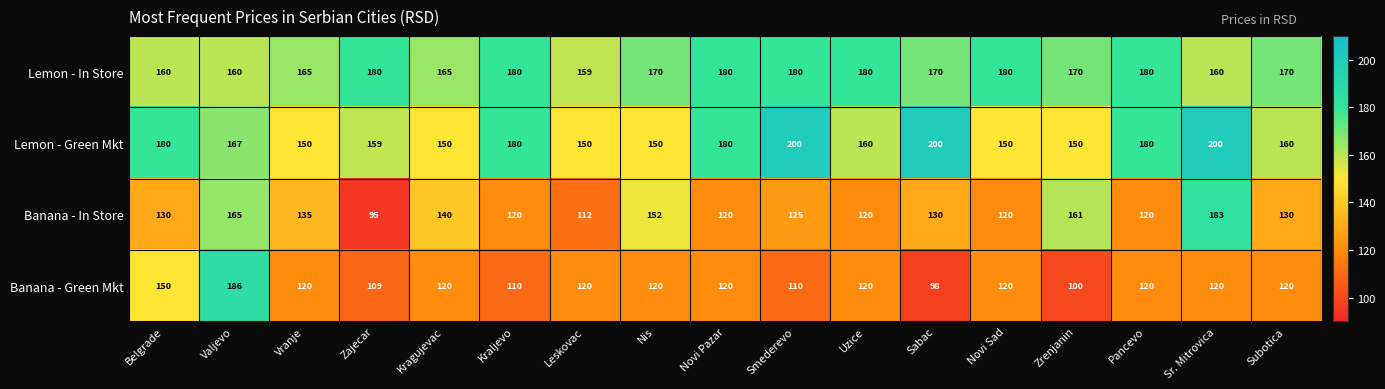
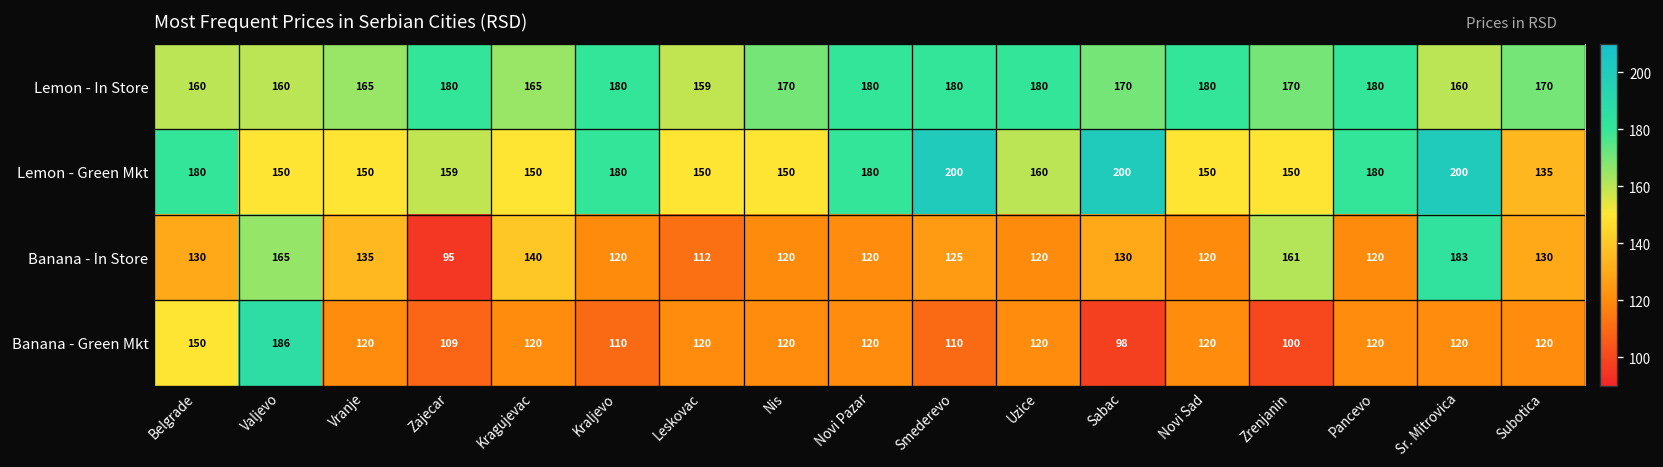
  {
    "Lemon - In Store": {
      "Belgrade": 160,
      "Valjevo": 160,
      "Vranje": 165,
      "Zajecar": 180,
      "Kragujevac": 165,
      "Kraljevo": 180,
      "Leskovac": 159,
      "Nis": 170,
      "Novi Pazar": 180,
      "Smederevo": 180,
      "Uzice": 180,
      "Sabac": 170,
      "Novi Sad": 180,
      "Zrenjanin": 170,
      "Pancevo": 180,
      "Sr. Mitrovica": 160,
      "Subotica": 170
    },
    "Lemon - Green Mkt": {
      "Belgrade": 180,
-     "Valjevo": 167,
+     "Valjevo": 150,
      "Vranje": 150,
      "Zajecar": 159,
      "Kragujevac": 150,
      "Kraljevo": 180,
      "Leskovac": 150,
      "Nis": 150,
      "Novi Pazar": 180,
      "Smederevo": 200,
      "Uzice": 160,
      "Sabac": 200,
      "Novi Sad": 150,
      "Zrenjanin": 150,
      "Pancevo": 180,
      "Sr. Mitrovica": 200,
-     "Subotica": 160
+     "Subotica": 135
    },
    "Banana - In Store": {
      "Belgrade": 130,
      "Valjevo": 165,
      "Vranje": 135,
      "Zajecar": 95,
      "Kragujevac": 140,
      "Kraljevo": 120,
      "Leskovac": 112,
-     "Nis": 152,
+     "Nis": 120,
      "Novi Pazar": 120,
      "Smederevo": 125,
      "Uzice": 120,
      "Sabac": 130,
      "Novi Sad": 120,
      "Zrenjanin": 161,
      "Pancevo": 120,
      "Sr. Mitrovica": 183,
      "Subotica": 130
    },
    "Banana - Green Mkt": {
      "Belgrade": 150,
      "Valjevo": 186,
      "Vranje": 120,
      "Zajecar": 109,
      "Kragujevac": 120,
      "Kraljevo": 110,
      "Leskovac": 120,
      "Nis": 120,
      "Novi Pazar": 120,
      "Smederevo": 110,
      "Uzice": 120,
      "Sabac": 98,
      "Novi Sad": 120,
      "Zrenjanin": 100,
      "Pancevo": 120,
      "Sr. Mitrovica": 120,
      "Subotica": 120
    }
  }
